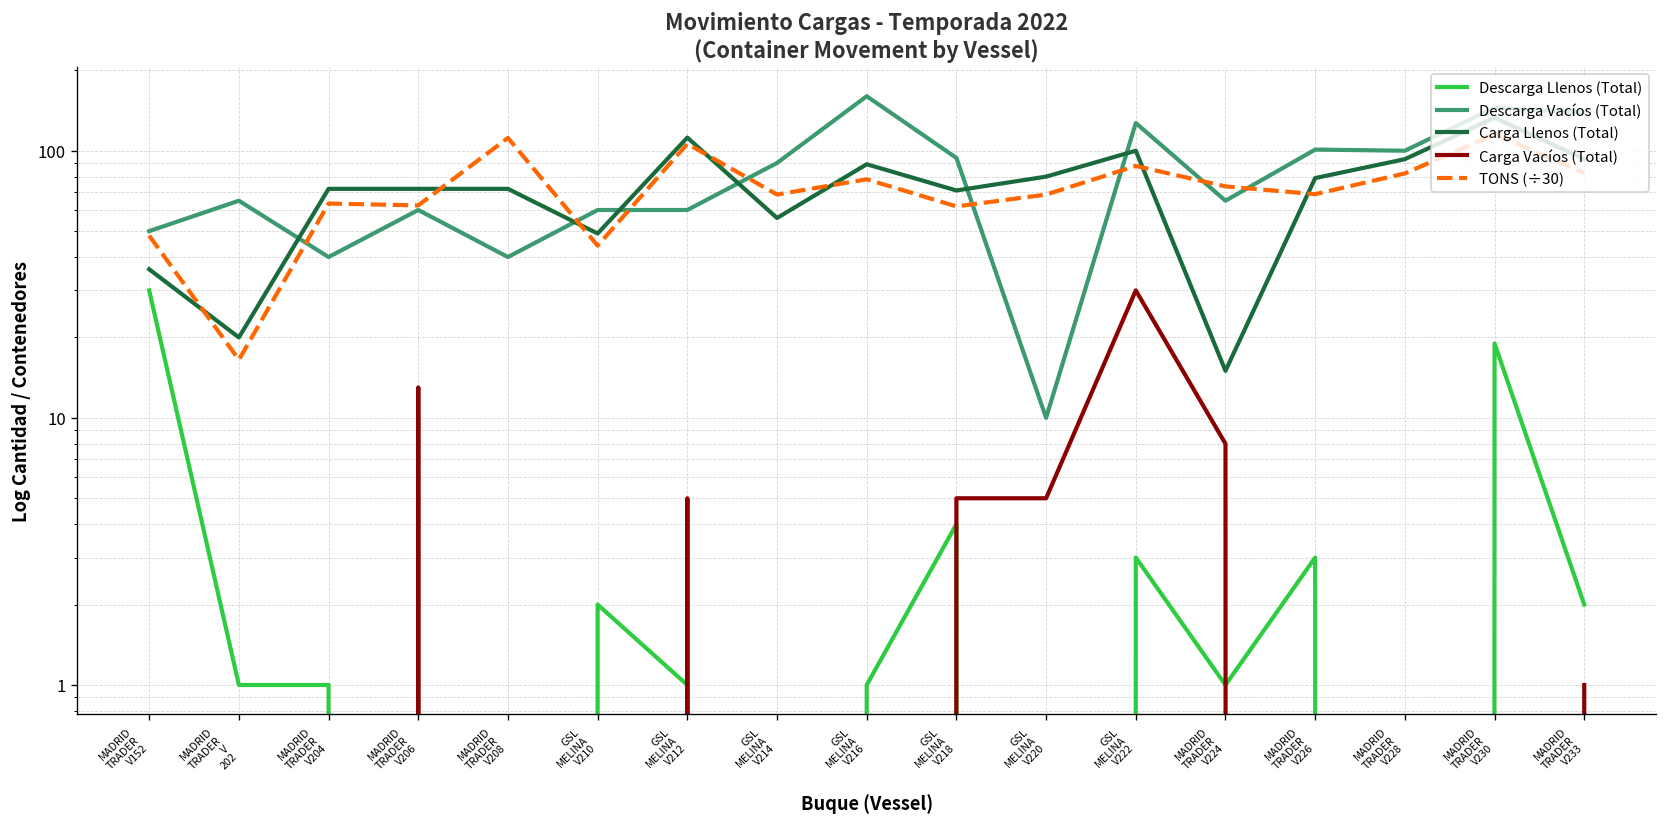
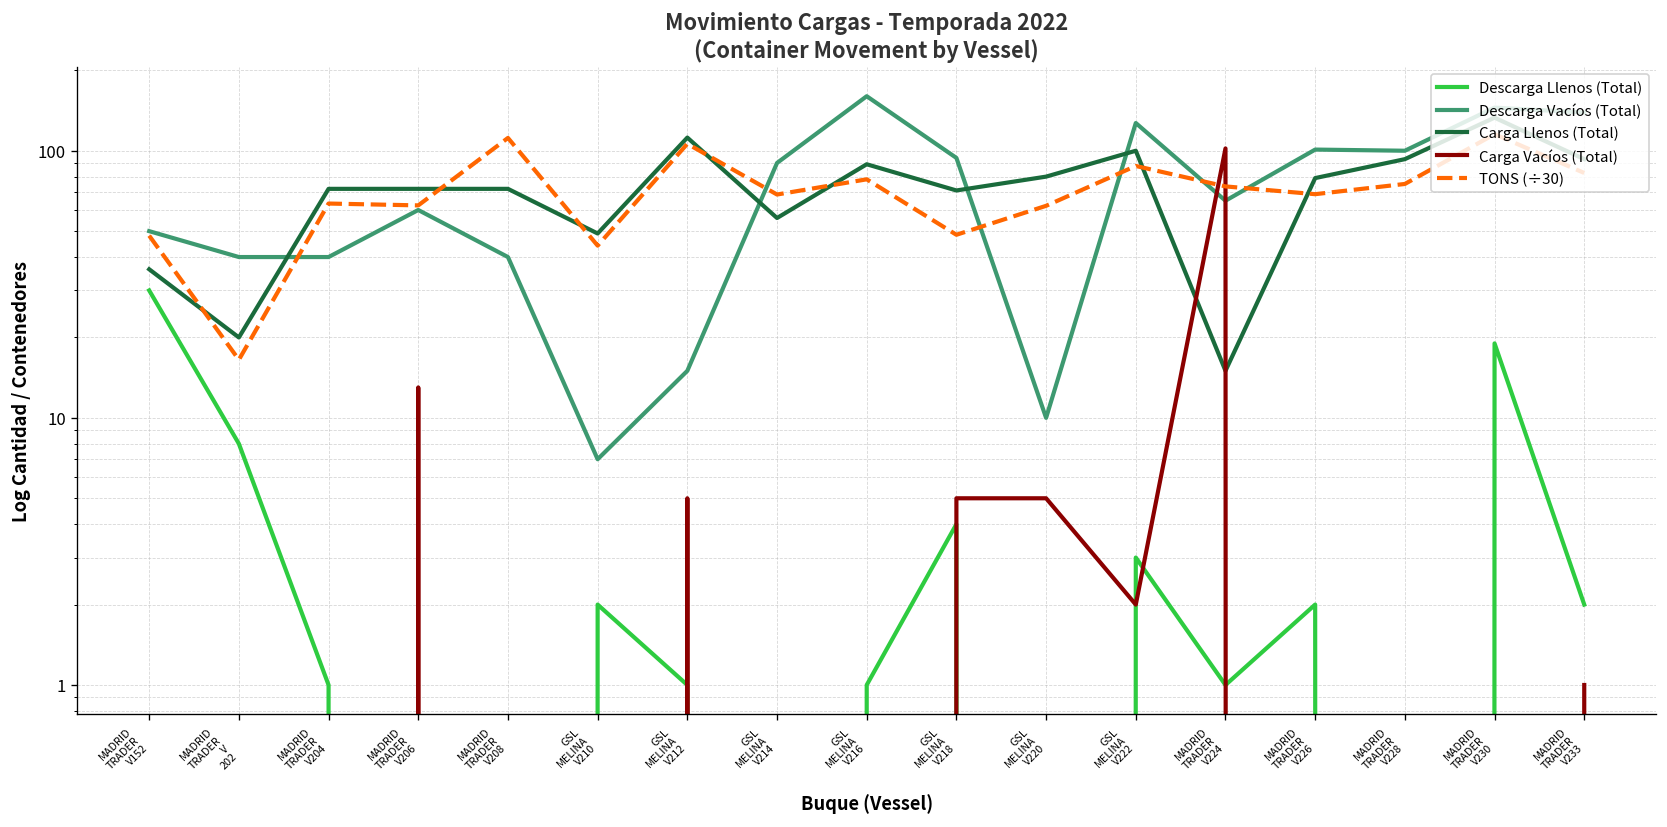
  {
    "Descarga Llenos (Total)": {
      "MADRID TRADER V152": 30,
-     "MADRID TRADER V 202": 1,
+     "MADRID TRADER V 202": 8,
      "MADRID TRADER V204": 1,
      "GSL MELINA V210": 2,
      "GSL MELINA V212": 1,
      "GSL MELINA V216": 1,
      "GSL MELINA V218": 4,
      "GSL MELINA V222": 3,
      "MADRID TRADER V224": 1,
-     "MADRID TRADER V226": 3,
+     "MADRID TRADER V226": 2,
      "MADRID TRADER V230": 19,
      "MADRID TRADER V233": 2
    },
    "Descarga Vacíos (Total)": {
      "MADRID TRADER V152": 50,
-     "MADRID TRADER V 202": 65,
+     "MADRID TRADER V 202": 40,
      "MADRID TRADER V204": 40,
      "MADRID TRADER V206": 60,
      "MADRID TRADER V208": 40,
-     "GSL MELINA V210": 60,
-     "GSL MELINA V212": 60,
+     "GSL MELINA V210": 7,
+     "GSL MELINA V212": 15,
      "GSL MELINA V214": 90,
      "GSL MELINA V216": 160,
      "GSL MELINA V218": 94,
      "GSL MELINA V220": 10,
      "GSL MELINA V222": 130,
      "MADRID TRADER V224": 65,
      "MADRID TRADER V226": 100,
      "MADRID TRADER V228": 100
    },
    "Carga Llenos (Total)": {
      "MADRID TRADER V152": 36,
      "MADRID TRADER V 202": 20,
      "MADRID TRADER V204": 72,
      "MADRID TRADER V206": 72,
      "MADRID TRADER V208": 72,
      "GSL MELINA V210": 49,
      "GSL MELINA V212": 110,
      "GSL MELINA V214": 56,
      "GSL MELINA V216": 89,
      "GSL MELINA V218": 71,
      "GSL MELINA V220": 80,
      "GSL MELINA V222": 100,
      "MADRID TRADER V224": 15,
      "MADRID TRADER V226": 79,
      "MADRID TRADER V228": 93
    },
    "Carga Vacíos (Total)": {
      "MADRID TRADER V206": 13,
      "GSL MELINA V212": 5,
      "GSL MELINA V218": 5,
      "GSL MELINA V220": 5,
-     "GSL MELINA V222": 30,
-     "MADRID TRADER V224": 8,
+     "GSL MELINA V222": 2,
+     "MADRID TRADER V224": 100,
      "MADRID TRADER V233": 1
    },
    "TONS (÷30)": {
      "MADRID TRADER V152": 48,
      "MADRID TRADER V 202": 17,
      "MADRID TRADER V204": 63,
      "MADRID TRADER V206": 62,
      "MADRID TRADER V208": 110,
      "GSL MELINA V210": 44,
      "GSL MELINA V212": 110,
      "GSL MELINA V214": 69,
      "GSL MELINA V216": 78,
-     "GSL MELINA V218": 62,
-     "GSL MELINA V220": 69,
+     "GSL MELINA V218": 48,
+     "GSL MELINA V220": 62,
      "GSL MELINA V222": 88,
      "MADRID TRADER V224": 74,
      "MADRID TRADER V226": 69,
-     "MADRID TRADER V228": 82
+     "MADRID TRADER V228": 75
    }
  }
